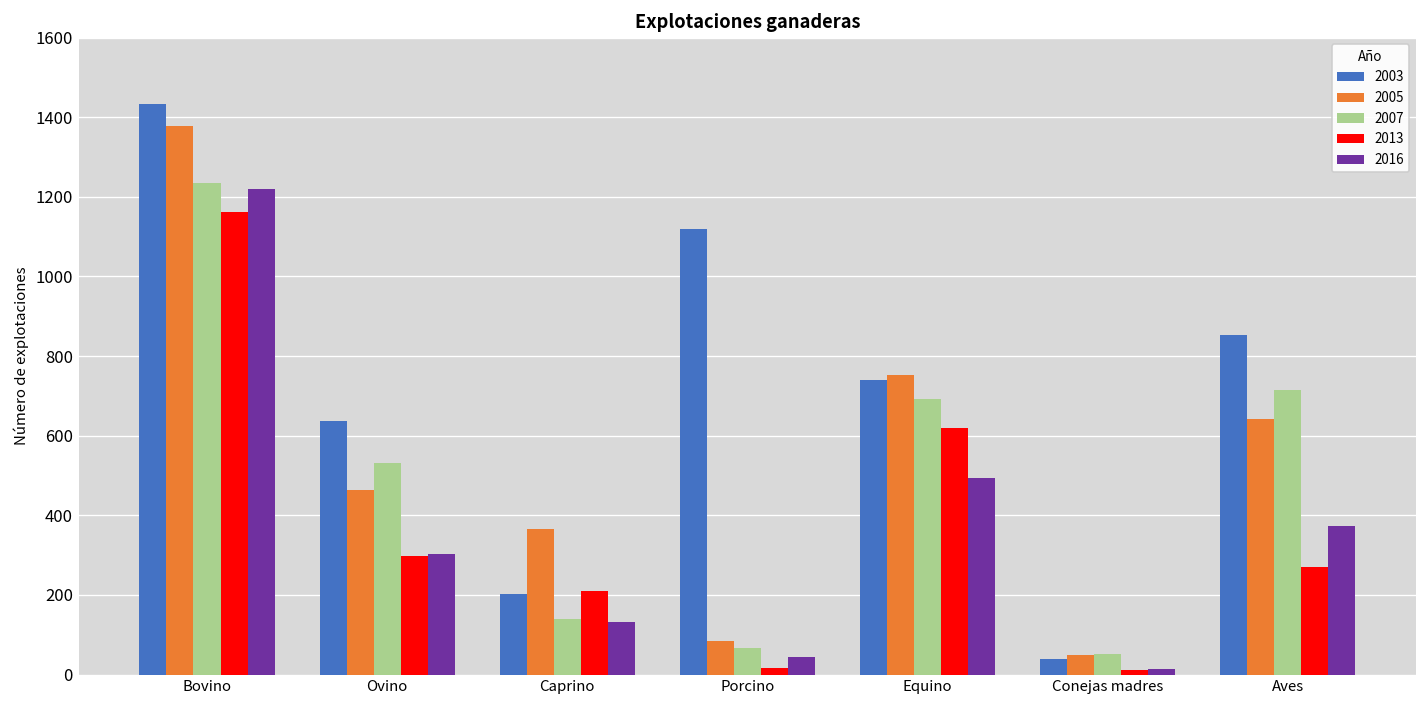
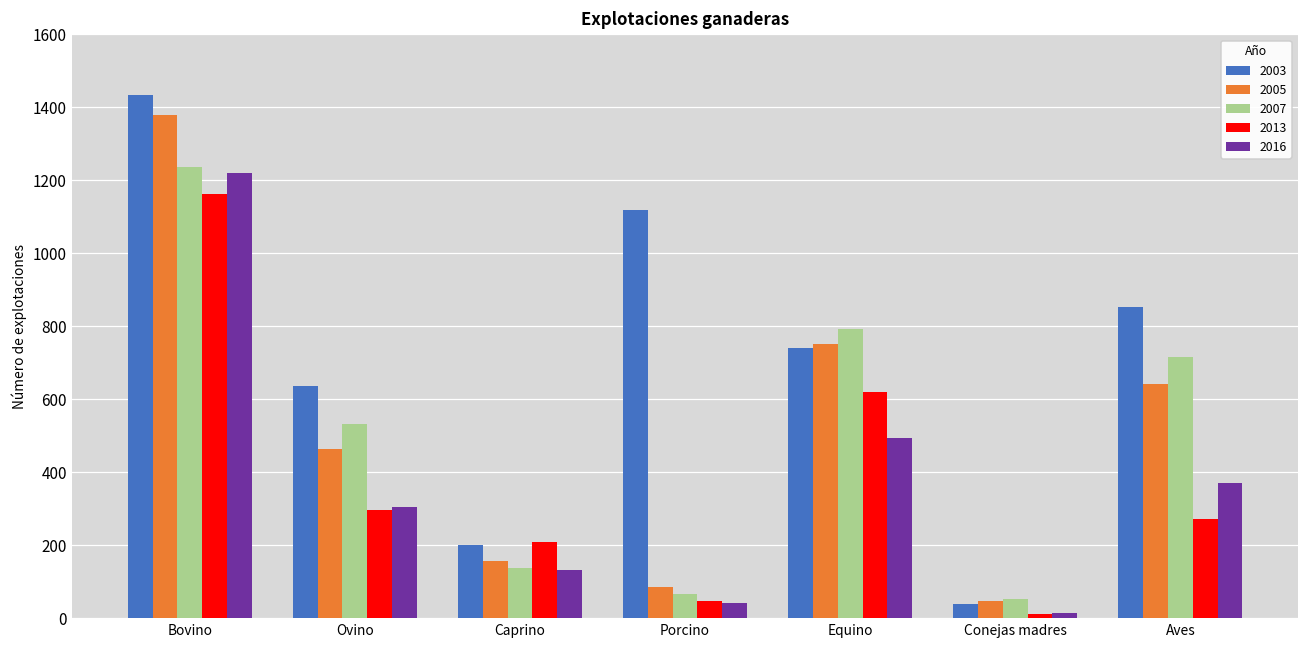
  {
    "2003": {
      "Bovino": 1430,
      "Ovino": 640,
      "Caprino": 200,
      "Porcino": 1120,
      "Equino": 740,
      "Conejas madres": 40,
      "Aves": 850
    },
    "2005": {
      "Bovino": 1380,
      "Ovino": 460,
-     "Caprino": 370,
+     "Caprino": 160,
      "Porcino": 90,
      "Equino": 750,
      "Conejas madres": 50,
      "Aves": 640
    },
    "2007": {
      "Bovino": 1240,
      "Ovino": 530,
      "Caprino": 140,
      "Porcino": 70,
-     "Equino": 690,
+     "Equino": 790,
      "Conejas madres": 50,
      "Aves": 720
    },
    "2013": {
      "Bovino": 1160,
      "Ovino": 300,
      "Caprino": 210,
-     "Porcino": 20,
+     "Porcino": 50,
      "Equino": 620,
      "Conejas madres": 10,
      "Aves": 270
    },
    "2016": {
      "Bovino": 1220,
      "Ovino": 300,
      "Caprino": 130,
      "Porcino": 40,
      "Equino": 490,
      "Conejas madres": 20,
      "Aves": 370
    }
  }
